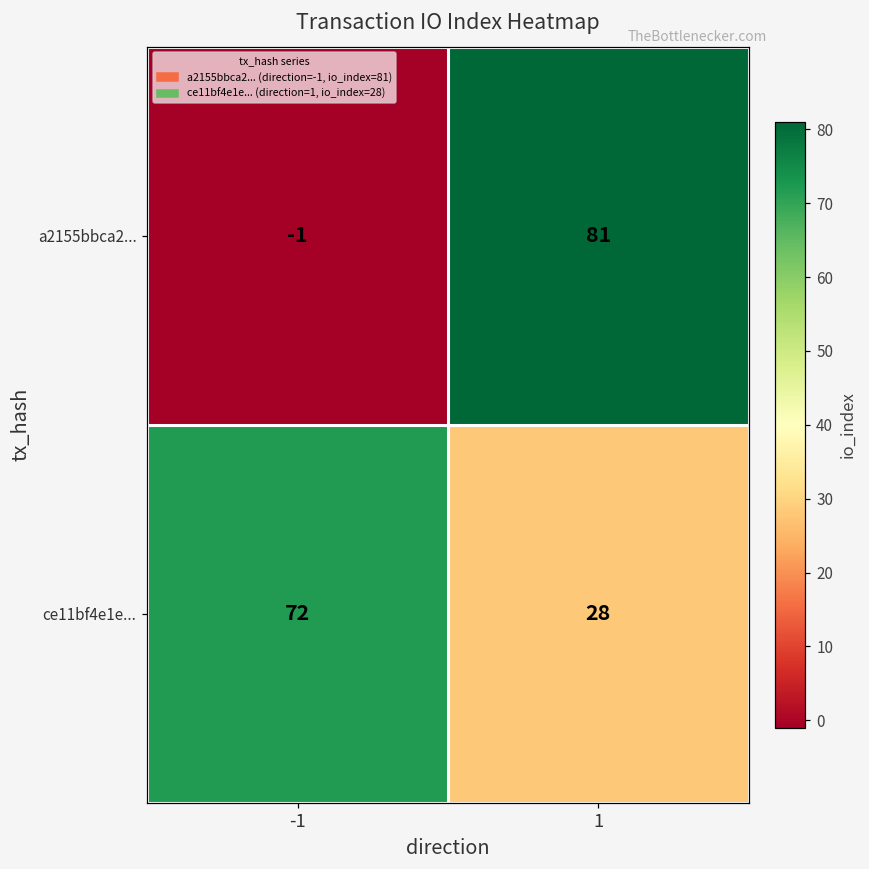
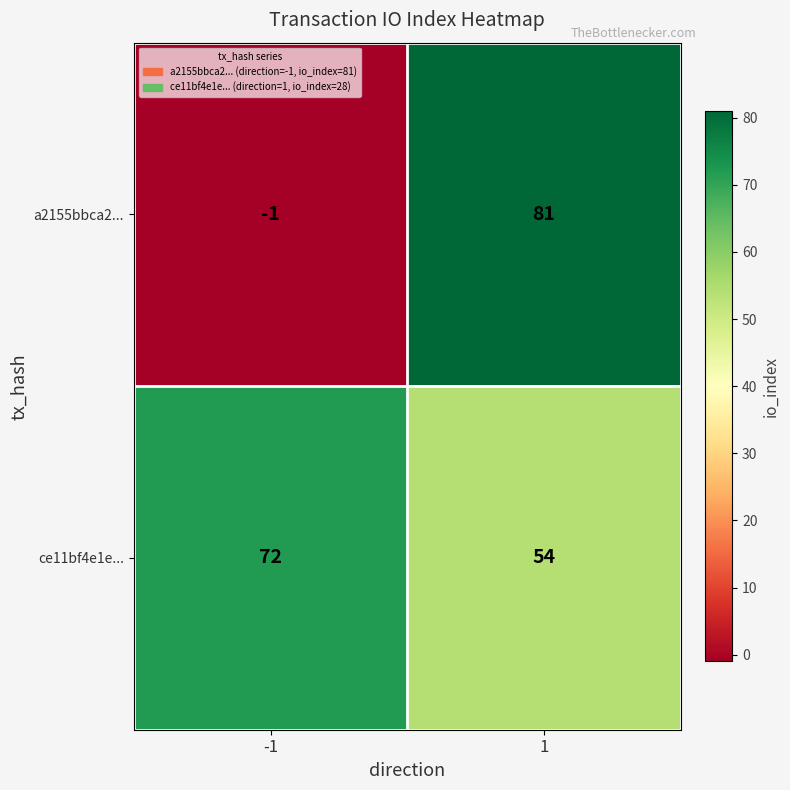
  {
    "a2155bbca2...": {
      "-1": -1,
      "1": 81
    },
    "ce11bf4e1e...": {
      "-1": 72,
-     "1": 28
+     "1": 54
    }
  }
